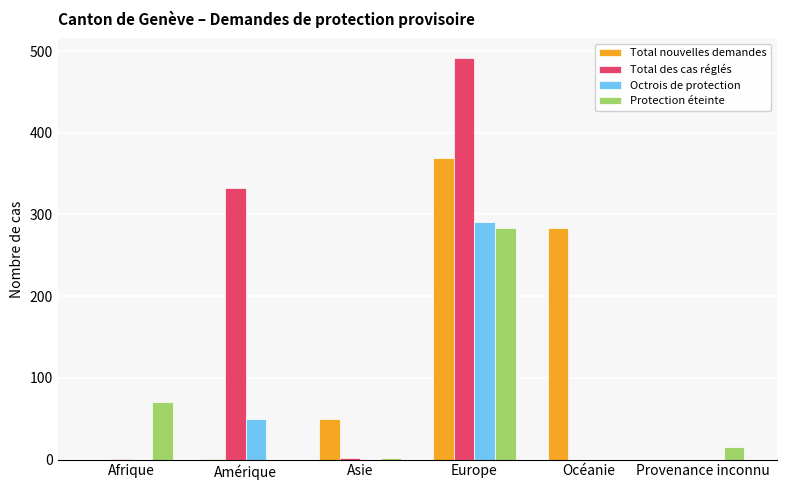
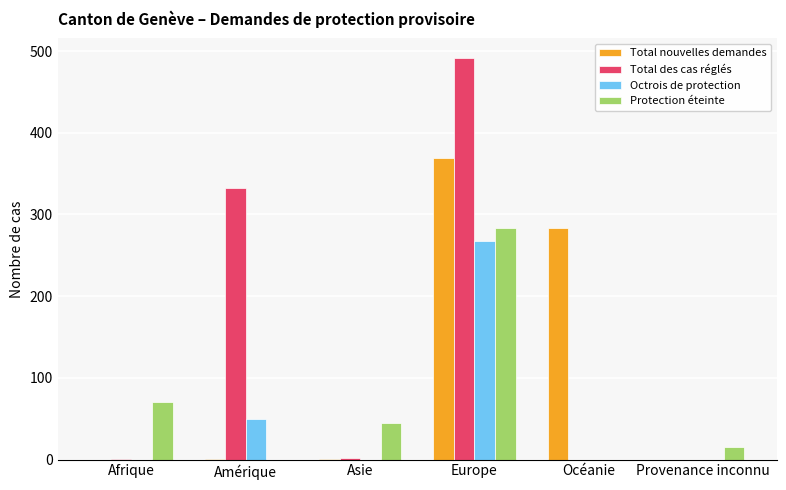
  {
    "Total nouvelles demandes": {
      "Afrique": 0,
-     "Asie": 50,
+     "Asie": 0,
      "Europe": 370,
      "Océanie": 280,
      "Provenance inconnu": 0
    },
    "Total des cas réglés": {
      "Amérique": 330,
      "Europe": 490,
      "Océanie": 0,
      "Provenance inconnu": 0
    },
    "Octrois de protection": {
      "Afrique": 0,
      "Amérique": 50,
      "Asie": 0,
-     "Europe": 290,
+     "Europe": 270,
      "Océanie": 0,
      "Provenance inconnu": 0
    },
    "Protection éteinte": {
      "Afrique": 70,
      "Amérique": 0,
-     "Asie": 0,
+     "Asie": 50,
      "Europe": 280,
      "Océanie": 0,
      "Provenance inconnu": 20
    }
  }
